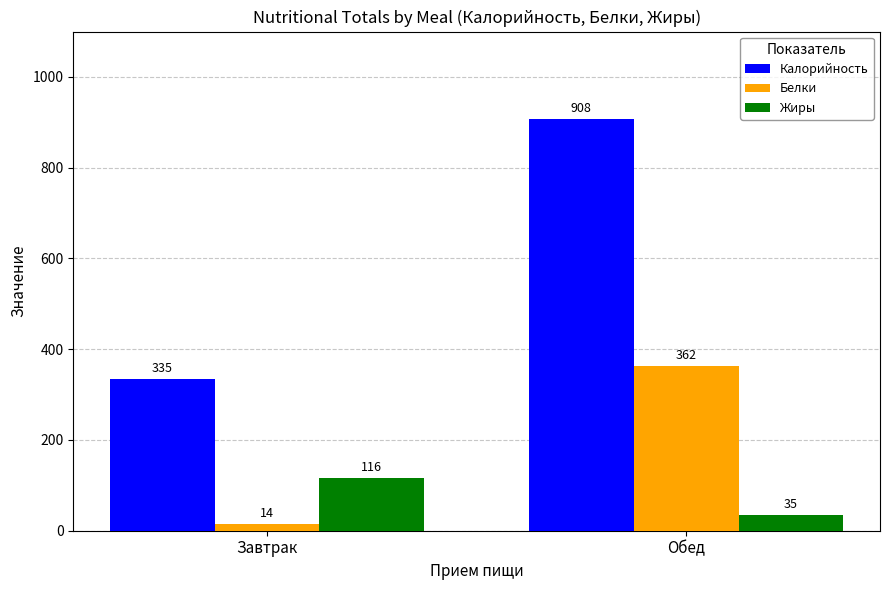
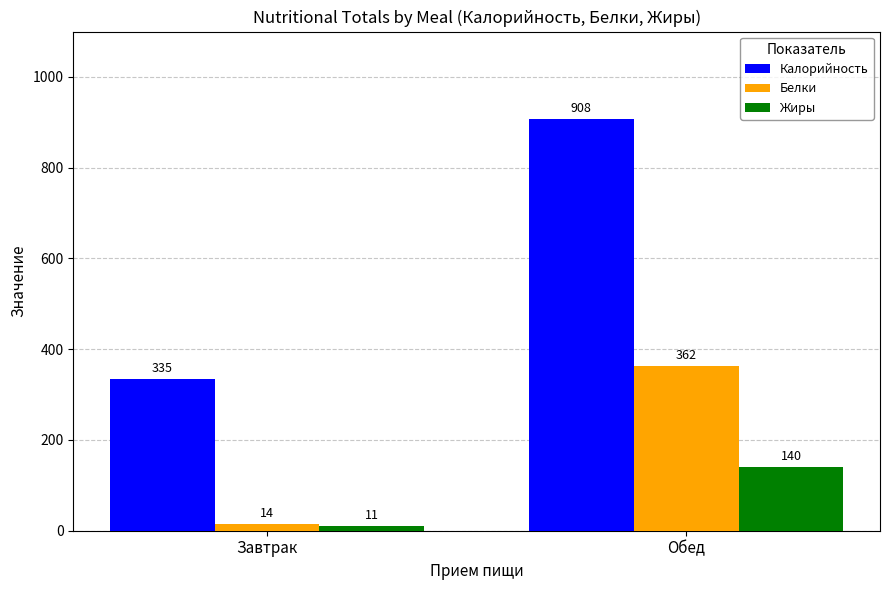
  {
    "Калорийность": {
      "Завтрак": 335,
      "Обед": 908
    },
    "Белки": {
      "Завтрак": 14,
      "Обед": 362
    },
    "Жиры": {
-     "Завтрак": 116,
-     "Обед": 35
+     "Завтрак": 11,
+     "Обед": 140
    }
  }
